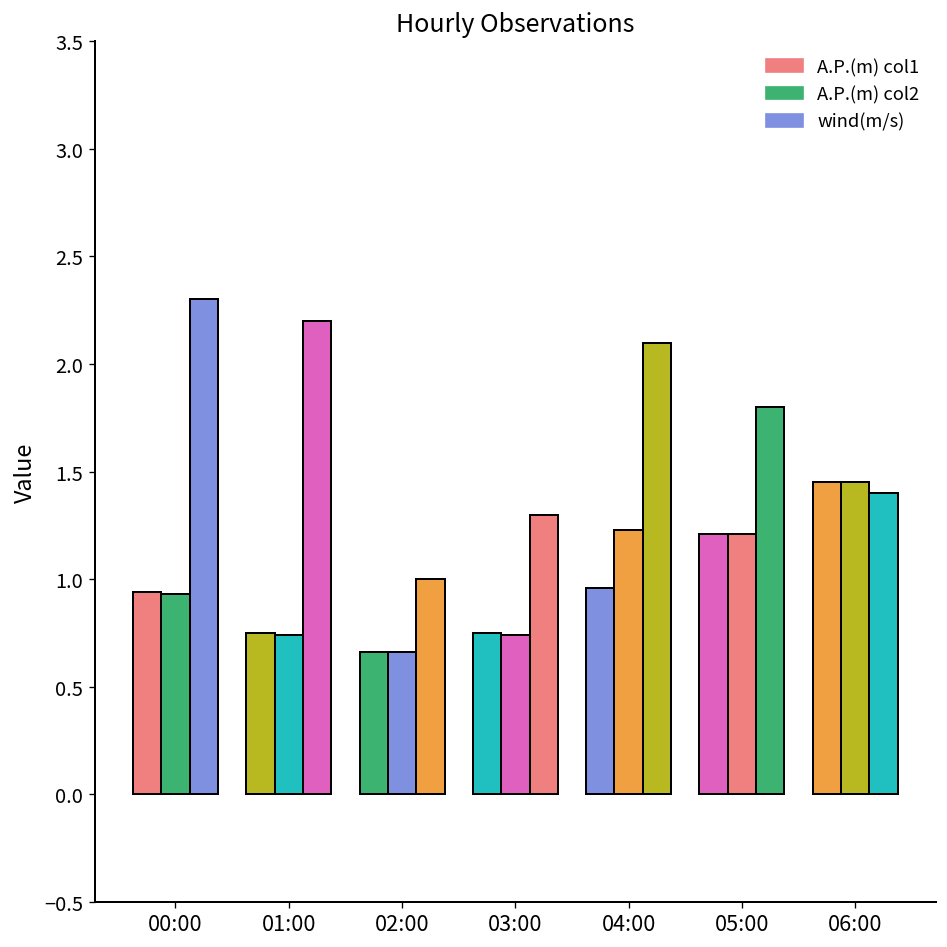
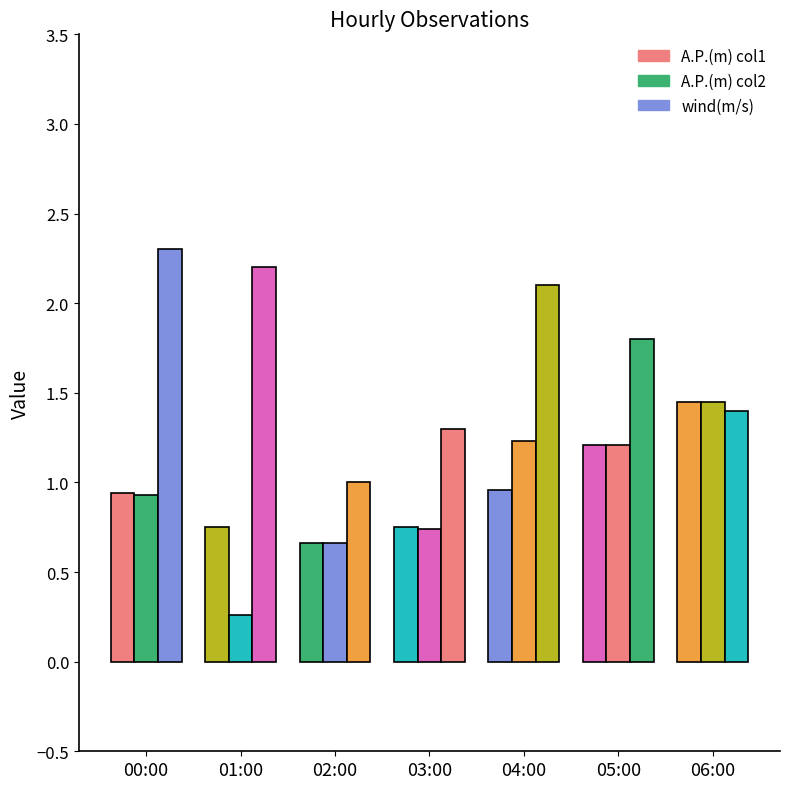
  {
    "00:00": 0.93,
-   "01:00": 0.74,
+   "01:00": 0.26,
    "02:00": 0.66,
    "03:00": 0.74,
    "04:00": 1.23,
    "05:00": 1.21,
    "06:00": 1.45
  }
